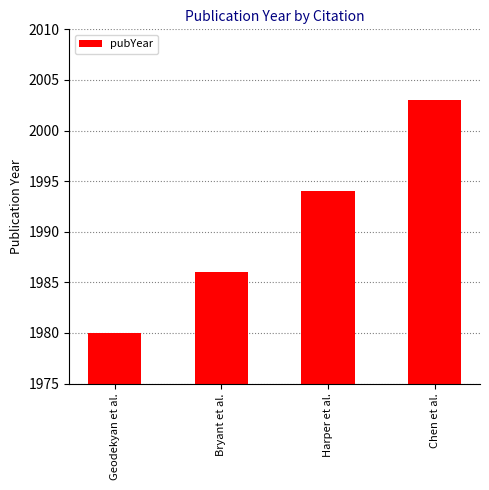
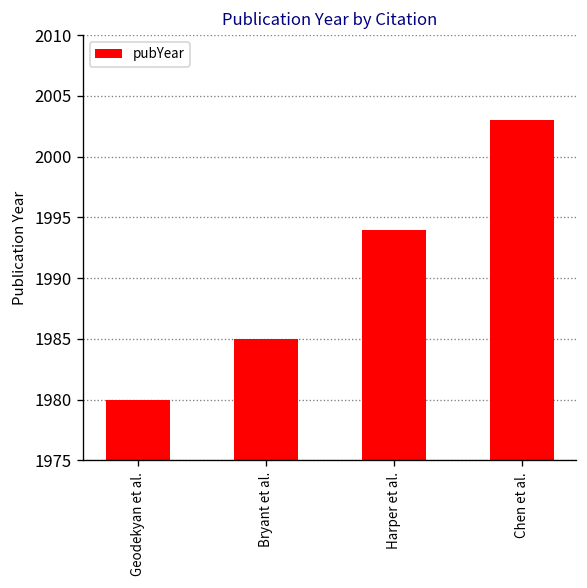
  {
    "Geodekyan et al.": 1980,
-   "Bryant et al.": 1986,
+   "Bryant et al.": 1985,
    "Harper et al.": 1994,
    "Chen et al.": 2003
  }
